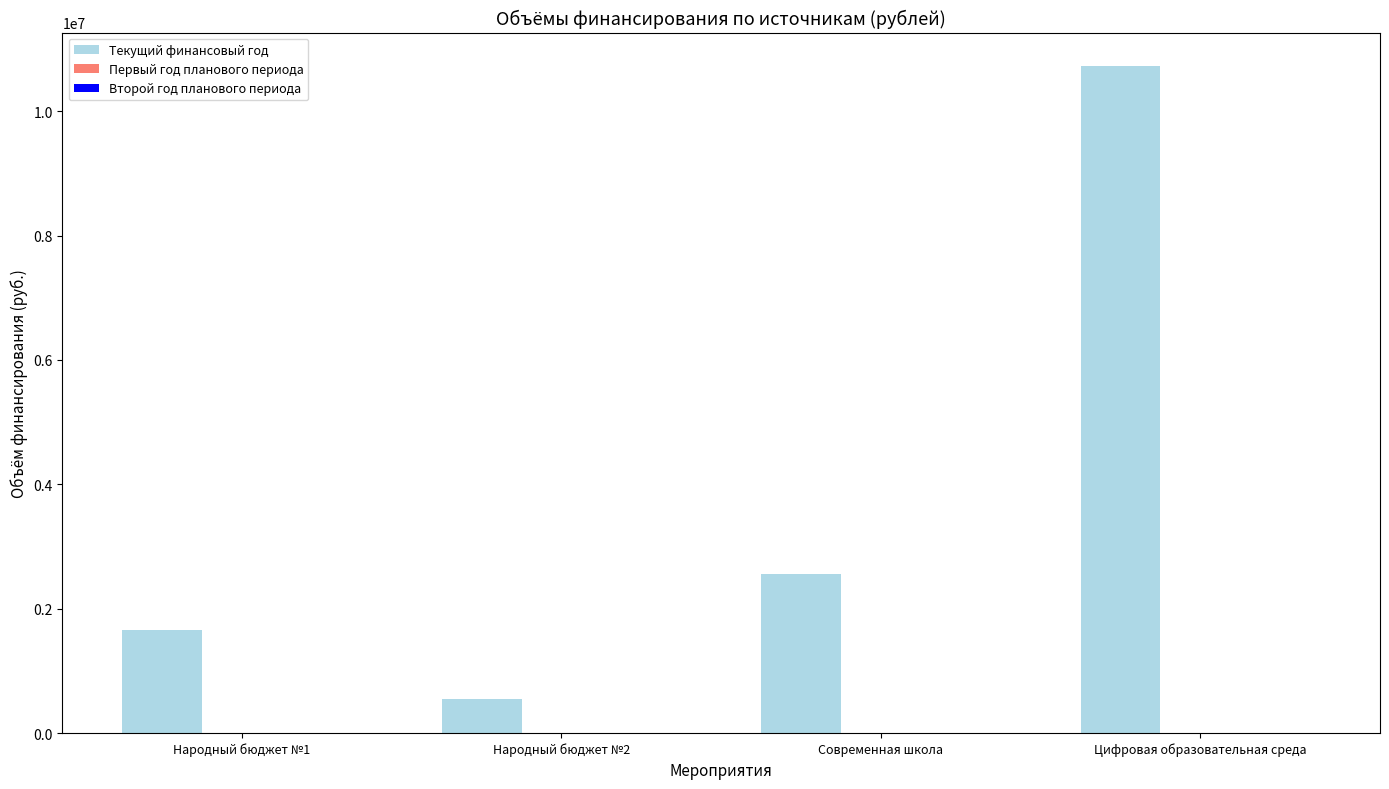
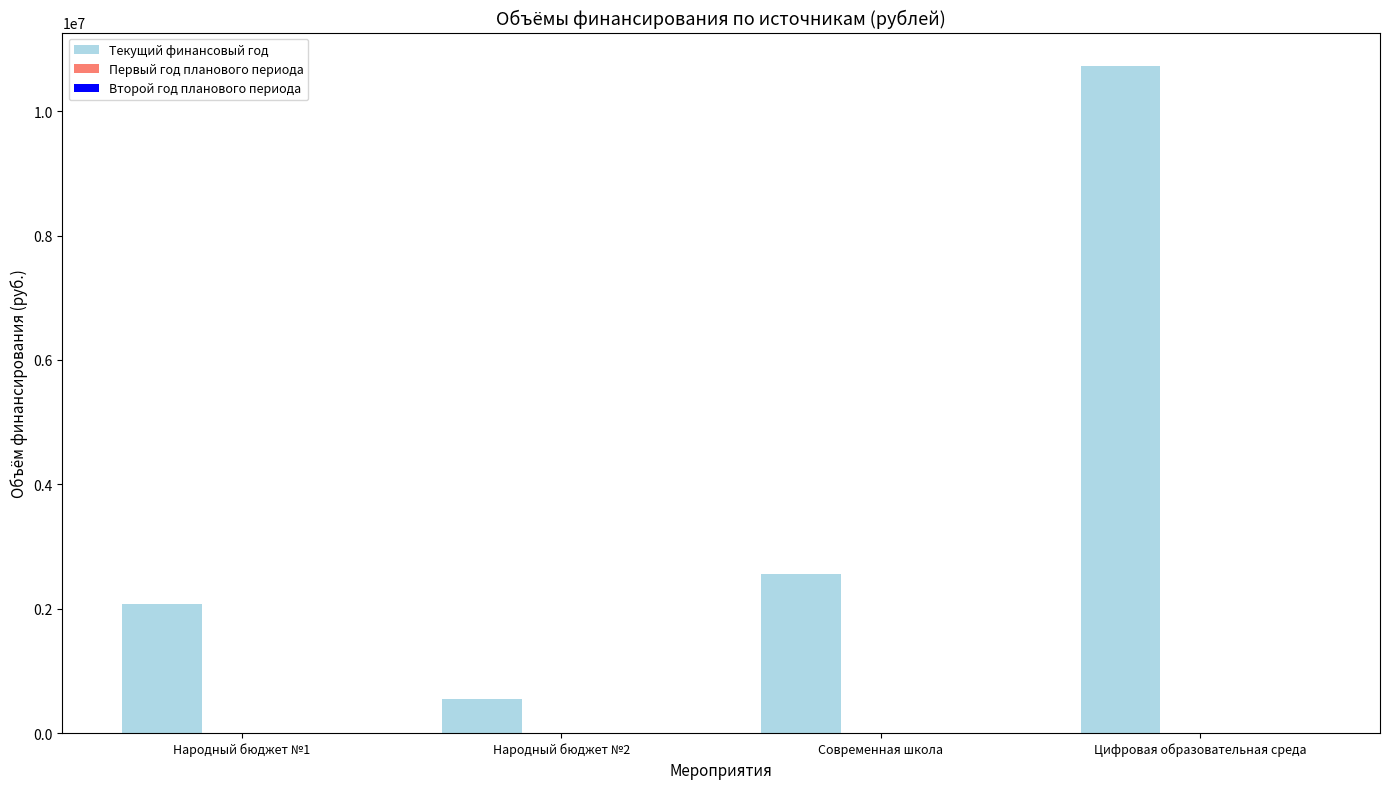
  {
    "Текущий финансовый год": {
-     "Народный бюджет №1": 1700000,
+     "Народный бюджет №1": 2100000,
      "Народный бюджет №2": 500000,
      "Современная школа": 2600000,
      "Цифровая образовательная среда": 10700000
    },
    "Первый год планового периода": {
      "Народный бюджет №1": 0,
      "Народный бюджет №2": 0,
      "Современная школа": 0,
      "Цифровая образовательная среда": 0
    },
    "Второй год планового периода": {
      "Народный бюджет №1": 0,
      "Народный бюджет №2": 0,
      "Современная школа": 0,
      "Цифровая образовательная среда": 0
    }
  }
